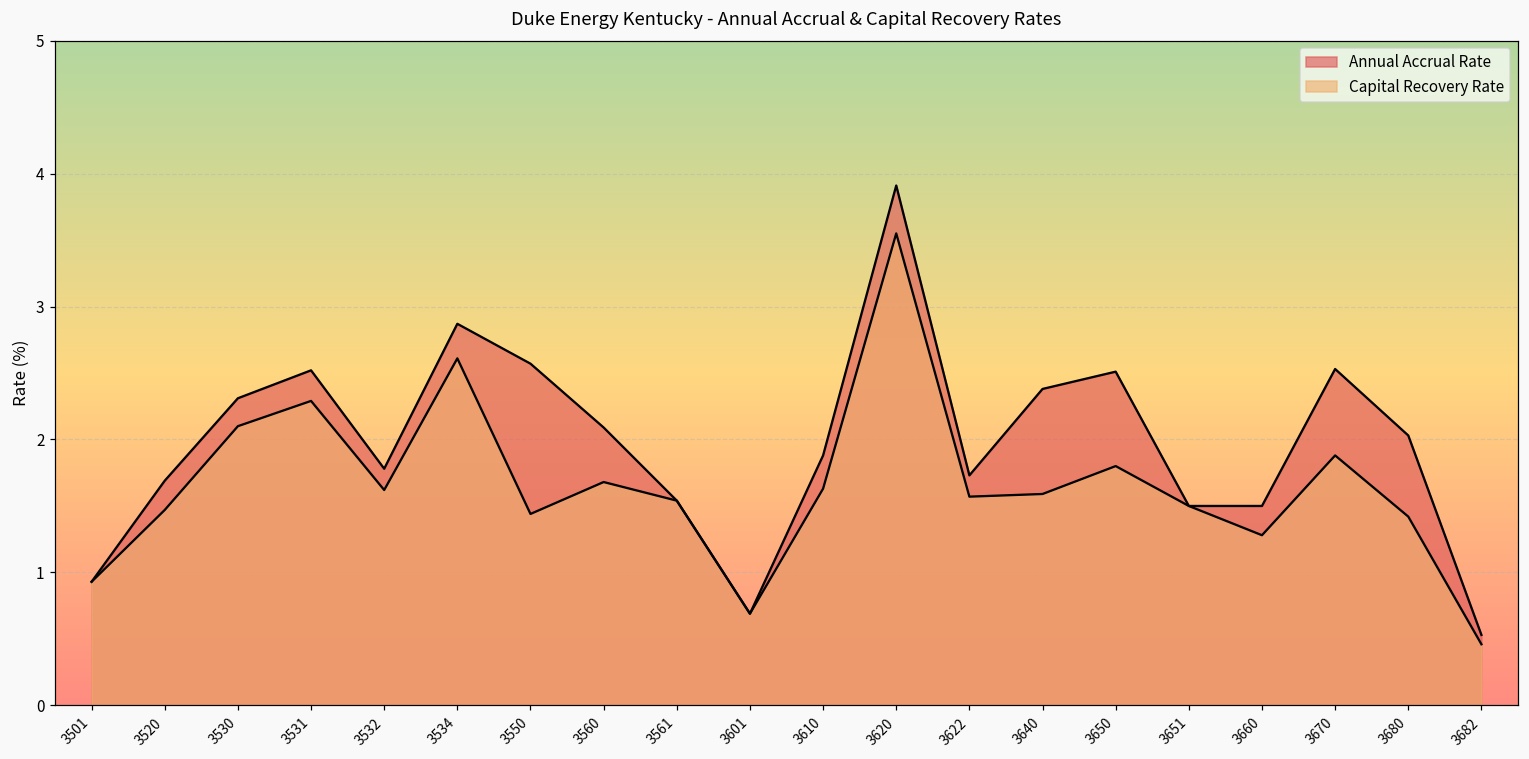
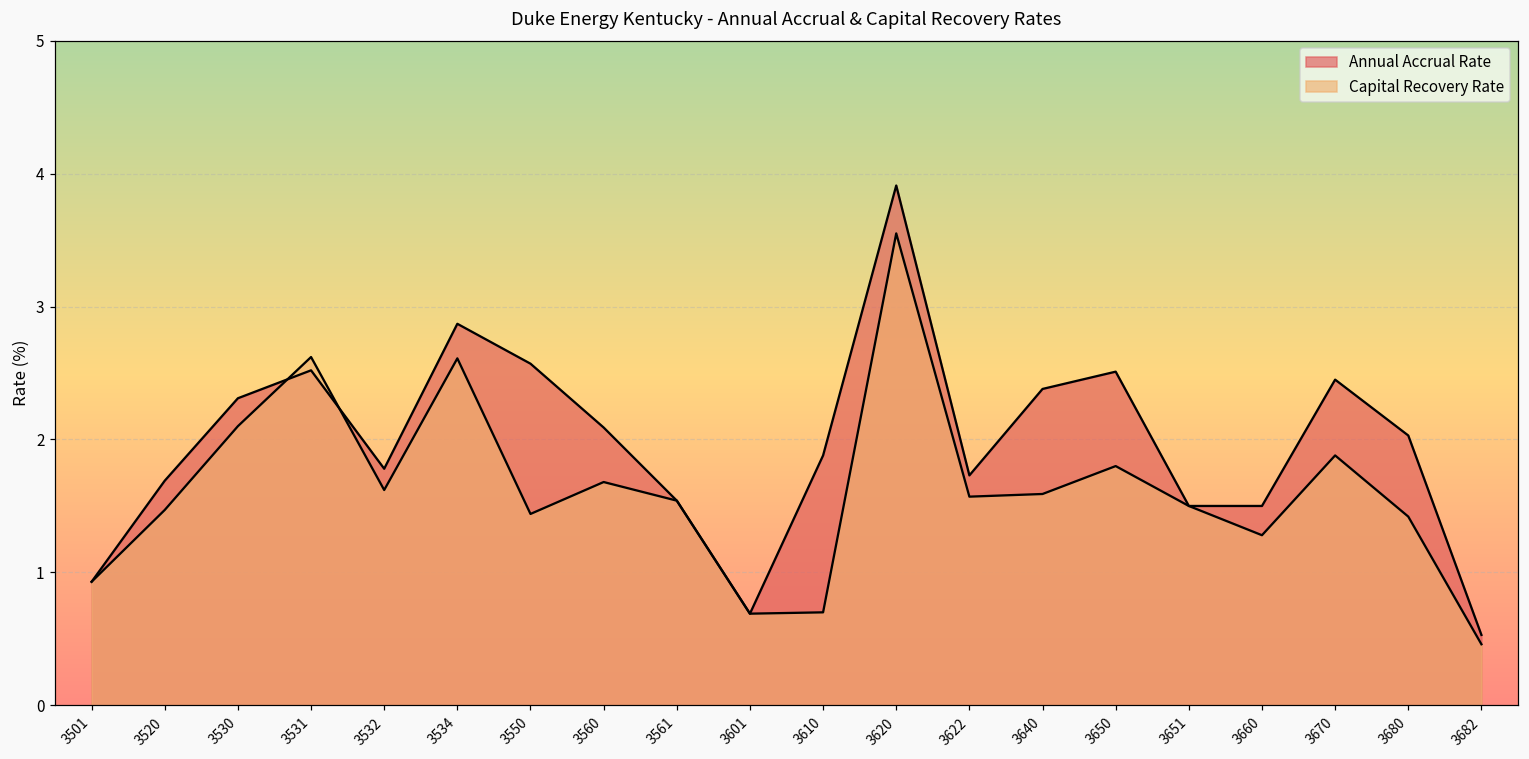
  {
    "Annual Accrual Rate": {
      "3520": 1.69,
      "3530": 2.31,
      "3531": 2.52,
      "3532": 1.78,
      "3534": 2.87,
      "3550": 2.57,
      "3560": 2.09,
      "3610": 1.88,
      "3620": 3.91,
      "3622": 1.73,
      "3640": 2.38,
      "3650": 2.51,
      "3660": 1.50,
-     "3670": 2.53,
+     "3670": 2.45,
      "3680": 2.03,
      "3682": 0.53
    },
    "Capital Recovery Rate": {
      "3520": 1.47,
      "3530": 2.10,
-     "3531": 2.29,
+     "3531": 2.62,
      "3532": 1.62,
      "3534": 2.61,
      "3550": 1.44,
      "3560": 1.68,
-     "3610": 1.63,
+     "3610": 0.70,
      "3620": 3.55,
      "3622": 1.57,
      "3640": 1.59,
      "3650": 1.80,
      "3660": 1.28,
      "3670": 1.88,
      "3680": 1.42,
      "3682": 0.46
    }
  }
